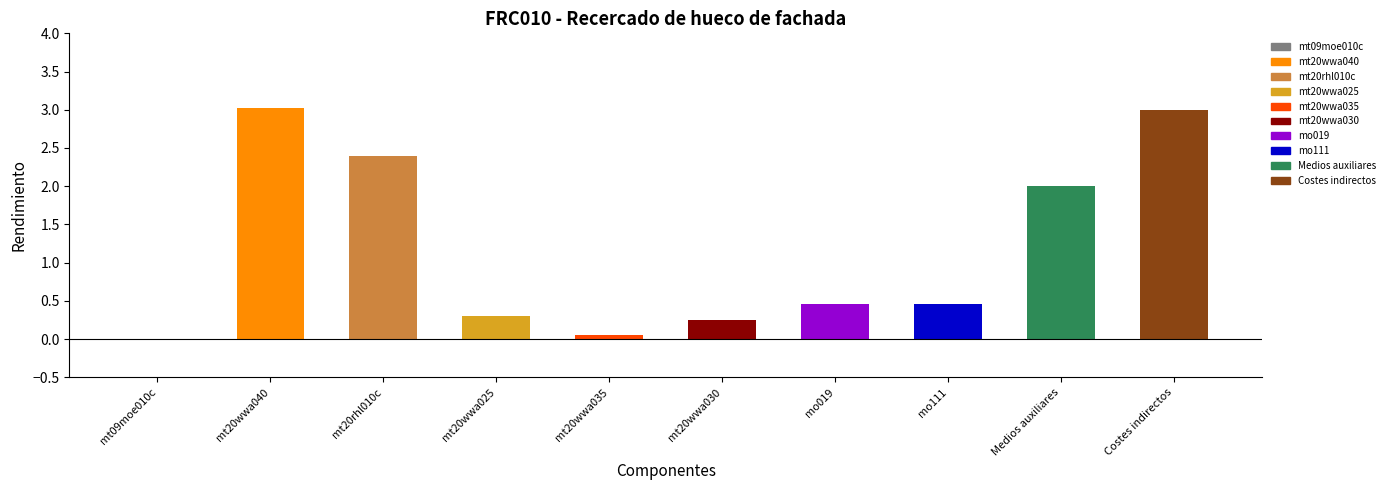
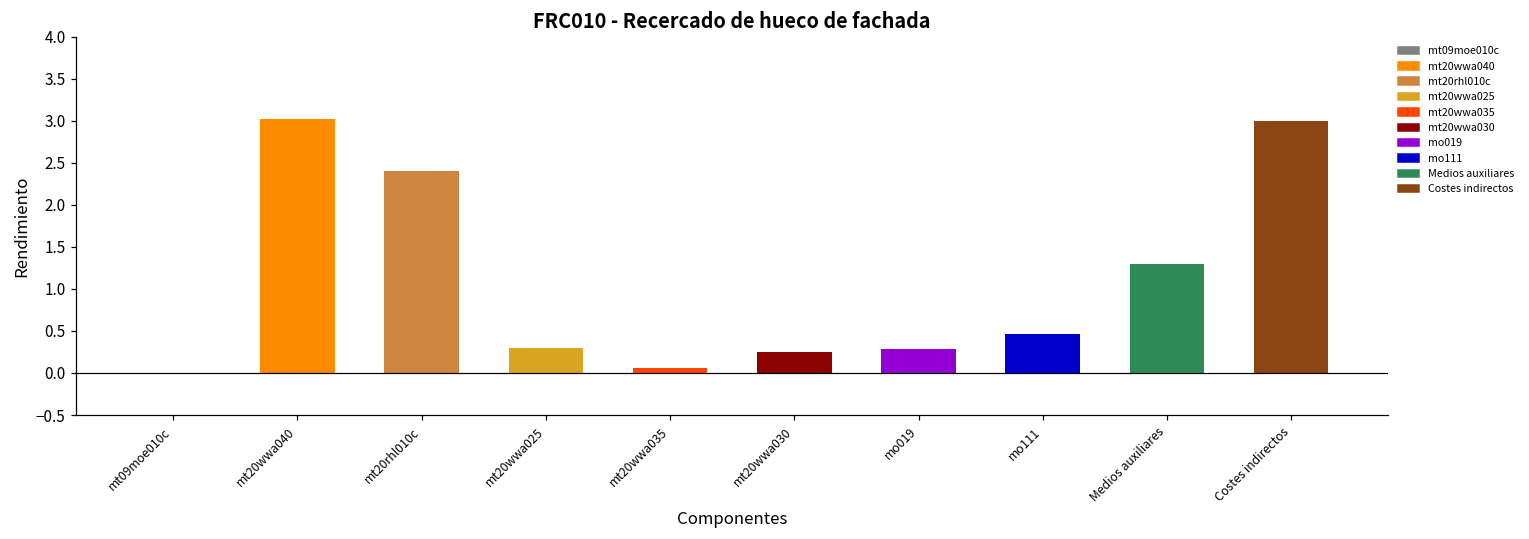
  {
    "mt20wwa040": 3.0,
    "mt20rhl010c": 2.4,
    "mt20wwa025": 0.3,
    "mt20wwa035": 0.1,
    "mt20wwa030": 0.3,
-   "mo019": 0.5,
+   "mo019": 0.3,
    "mo111": 0.5,
-   "Medios auxiliares": 2.0,
+   "Medios auxiliares": 1.3,
    "Costes indirectos": 3.0
  }
